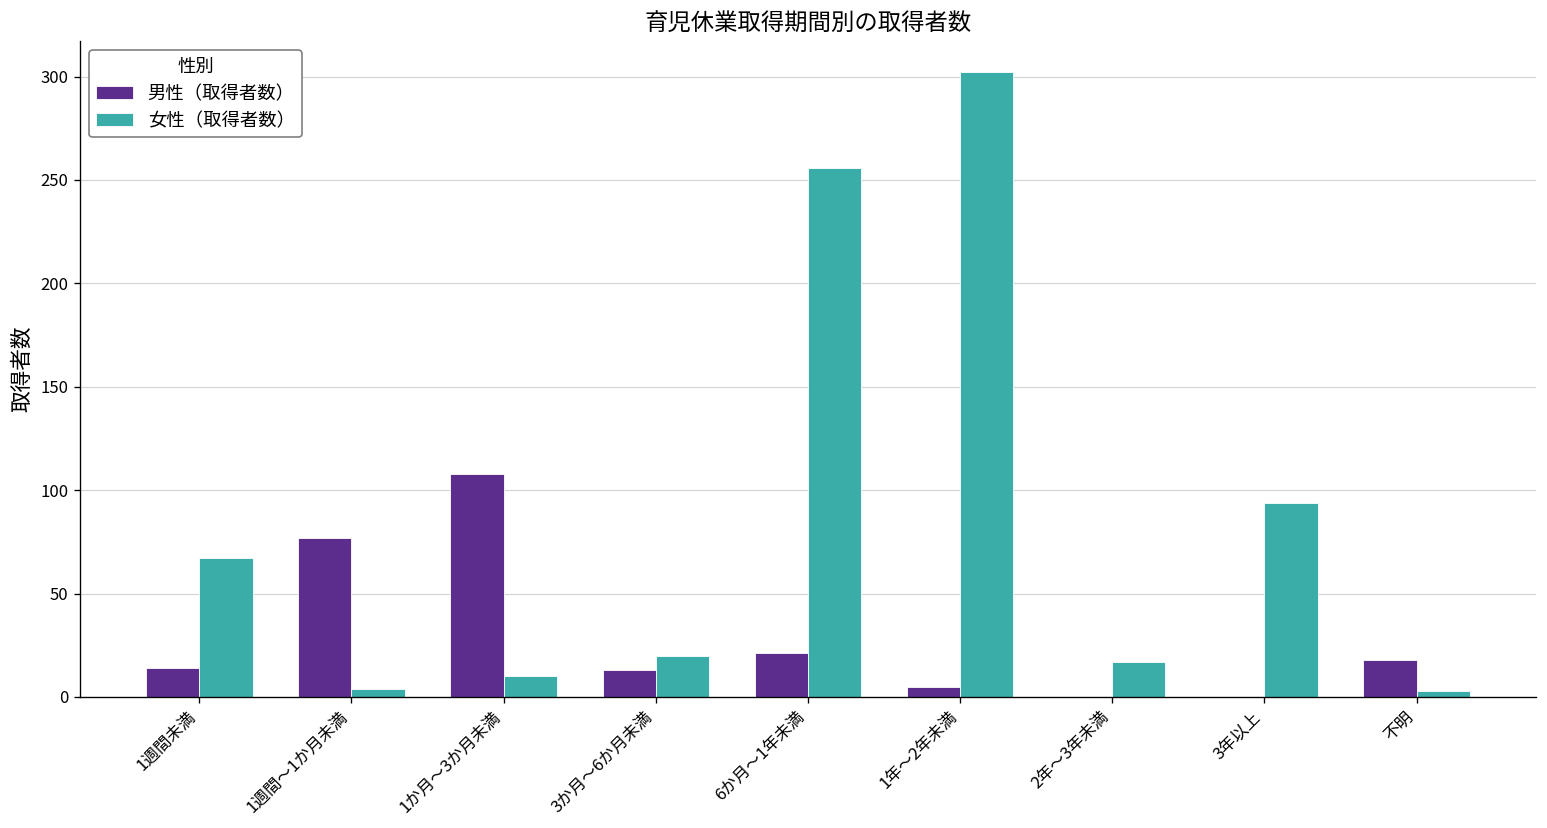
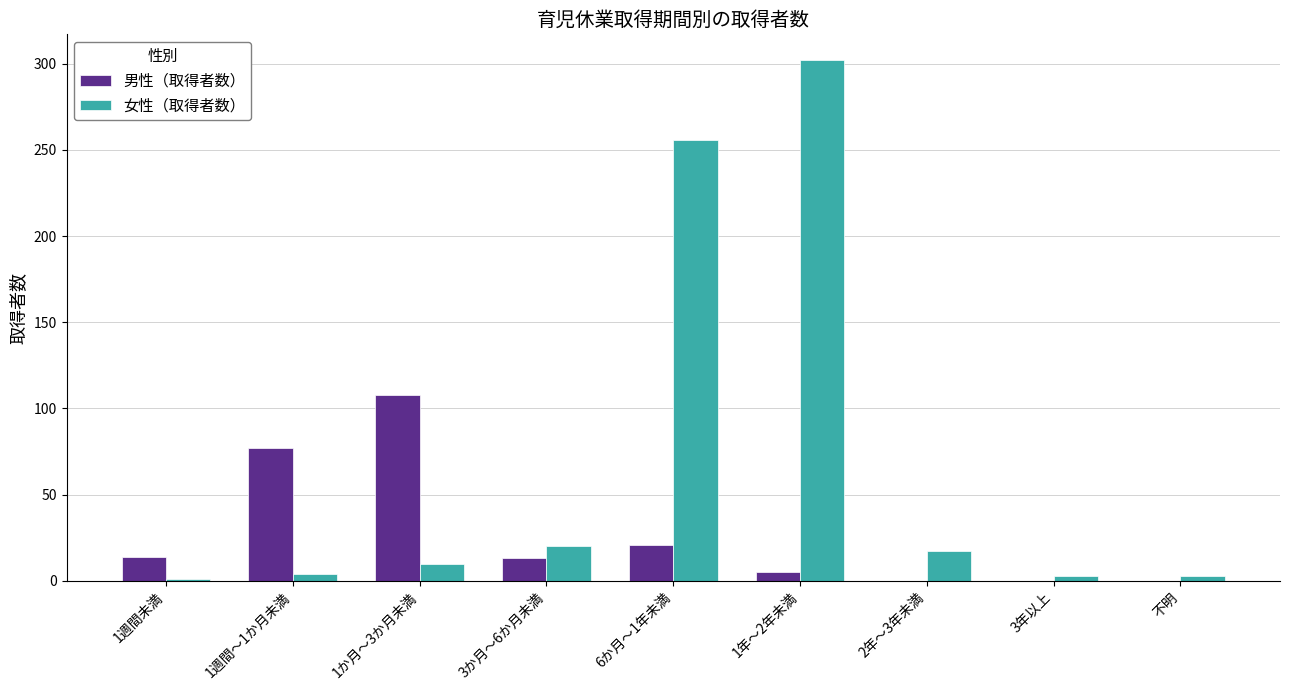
  {
    "男性（取得者数）": {
      "1週間未満": 14,
      "1週間～1か月未満": 77,
      "1か月～3か月未満": 108,
      "3か月～6か月未満": 13,
      "6か月～1年未満": 21,
      "1年～2年未満": 5,
      "2年～3年未満": 0,
      "3年以上": 0,
-     "不明": 18
+     "不明": 0
    },
    "女性（取得者数）": {
-     "1週間未満": 67,
+     "1週間未満": 1,
      "1週間～1か月未満": 4,
      "1か月～3か月未満": 10,
      "3か月～6か月未満": 20,
      "6か月～1年未満": 256,
      "1年～2年未満": 302,
      "2年～3年未満": 17,
-     "3年以上": 94,
+     "3年以上": 3,
      "不明": 3
    }
  }
